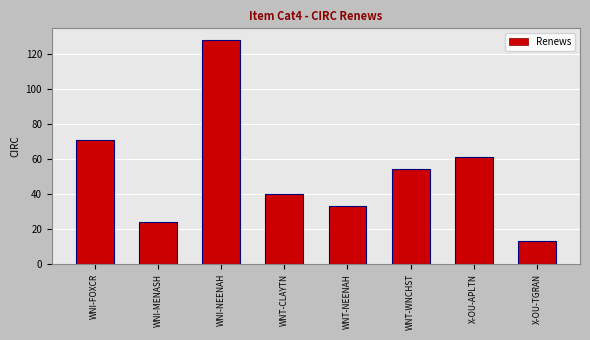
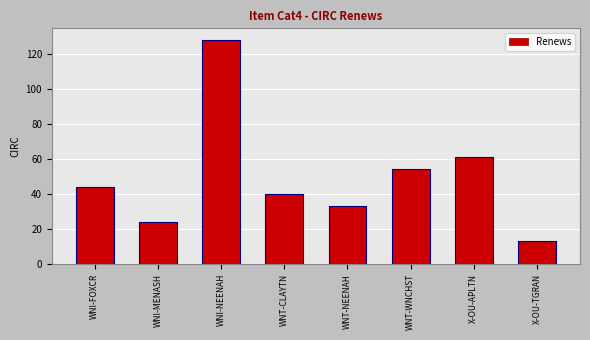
  {
-   "WNI-FOXCR": 71,
+   "WNI-FOXCR": 44,
    "WNI-MENASH": 24,
    "WNI-NEENAH": 128,
    "WNT-CLAYTN": 40,
    "WNT-NEENAH": 33,
    "WNT-WNCHST": 54,
    "X-OU-APLTN": 61,
    "X-OU-TGRAN": 13
  }
